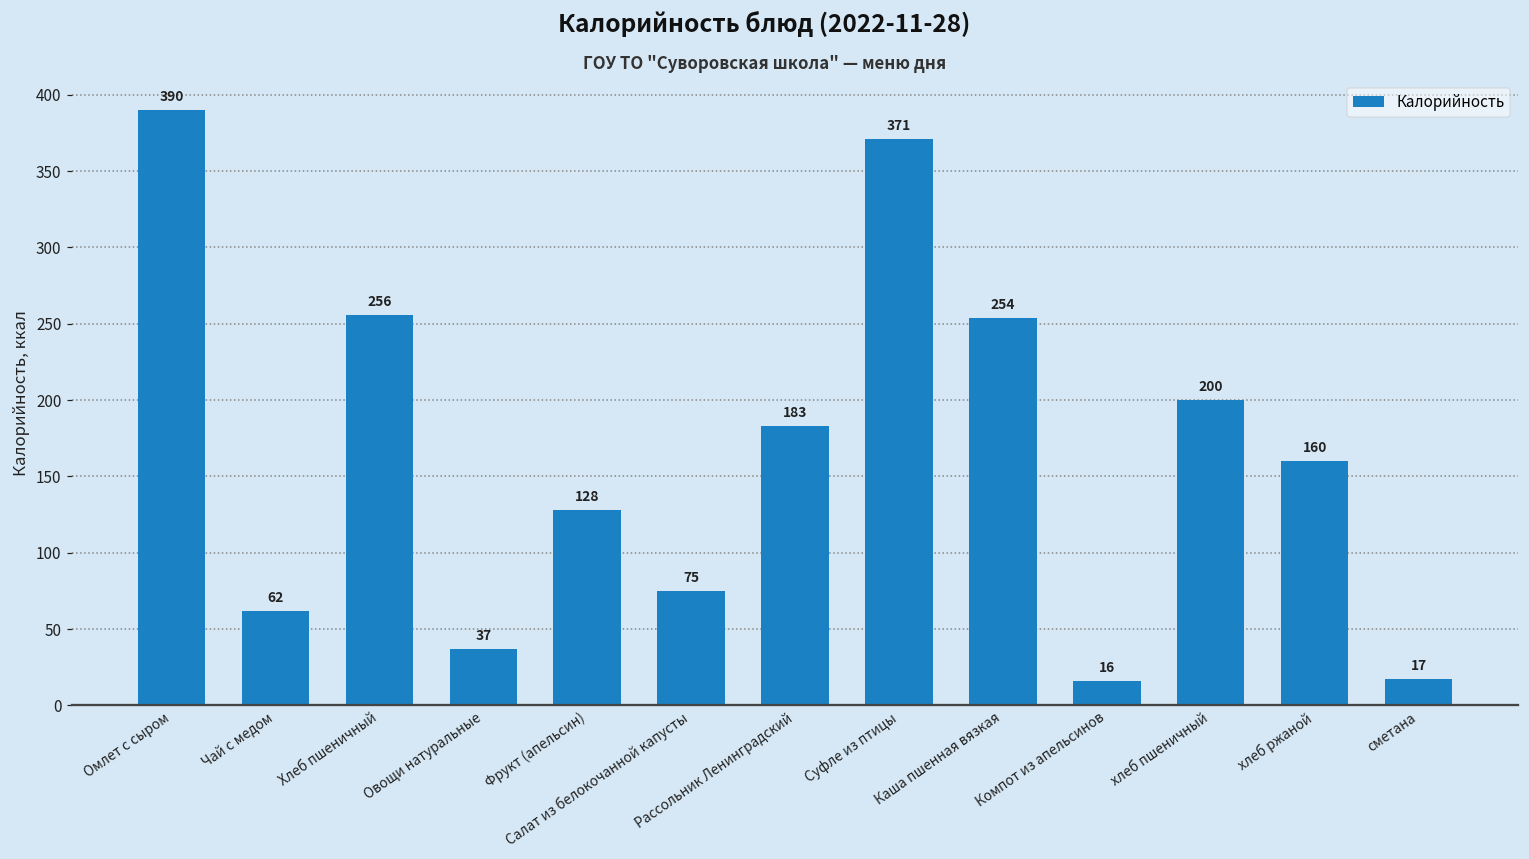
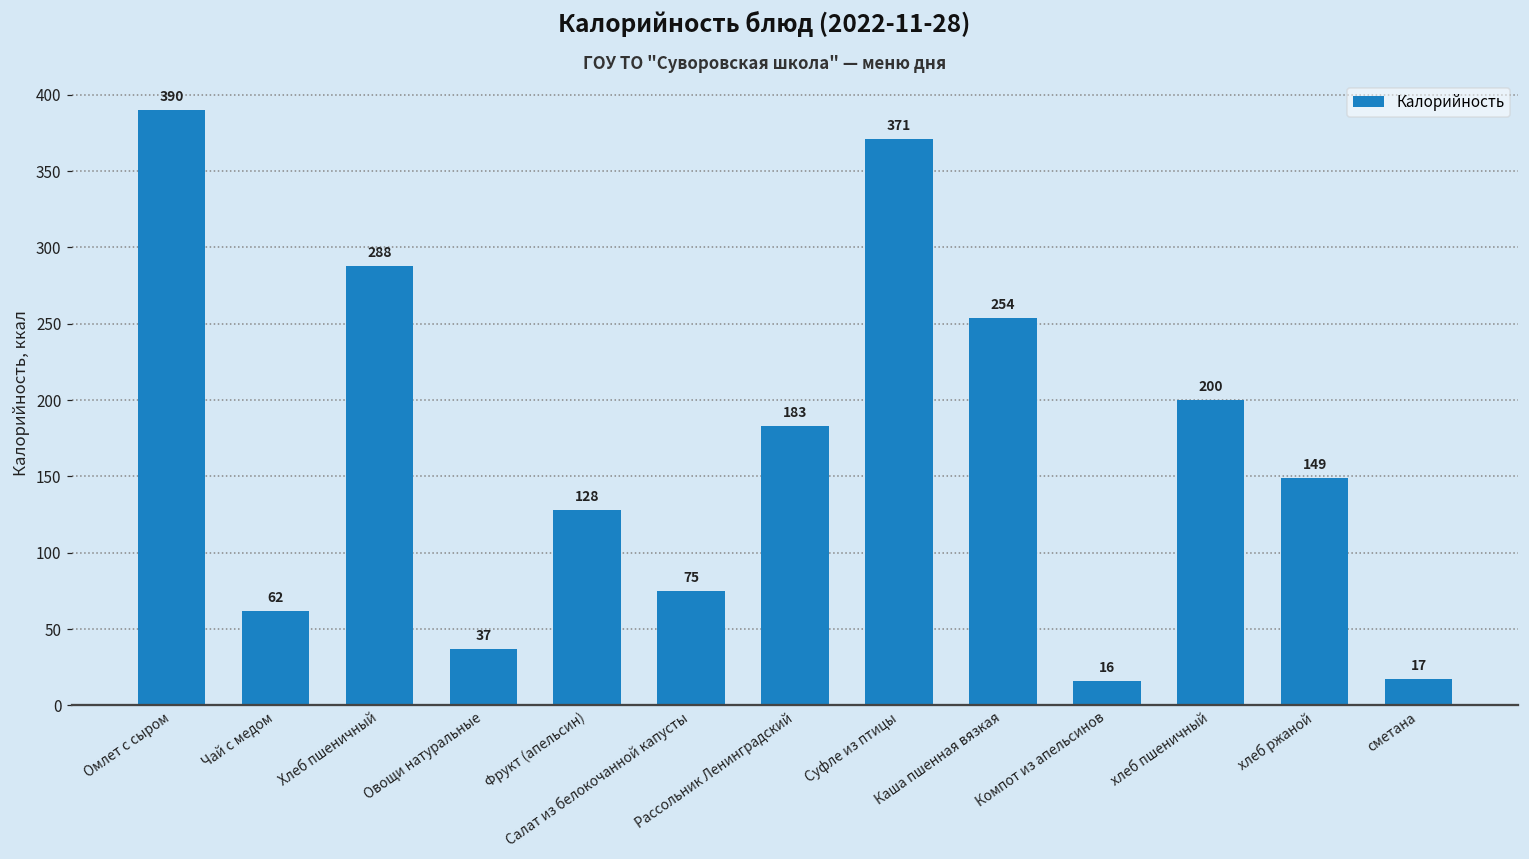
  {
    "Омлет с сыром": 390,
    "Чай с медом": 62,
-   "Хлеб пшеничный": 256,
+   "Хлеб пшеничный": 288,
    "Овощи натуральные": 37,
    "Фрукт (апельсин)": 128,
    "Салат из белокочанной капусты": 75,
    "Рассольник Ленинградский": 183,
    "Суфле из птицы": 371,
    "Каша пшенная вязкая": 254,
    "Компот из апельсинов": 16,
    "хлеб пшеничный": 200,
-   "хлеб ржаной": 160,
+   "хлеб ржаной": 149,
    "сметана": 17
  }
